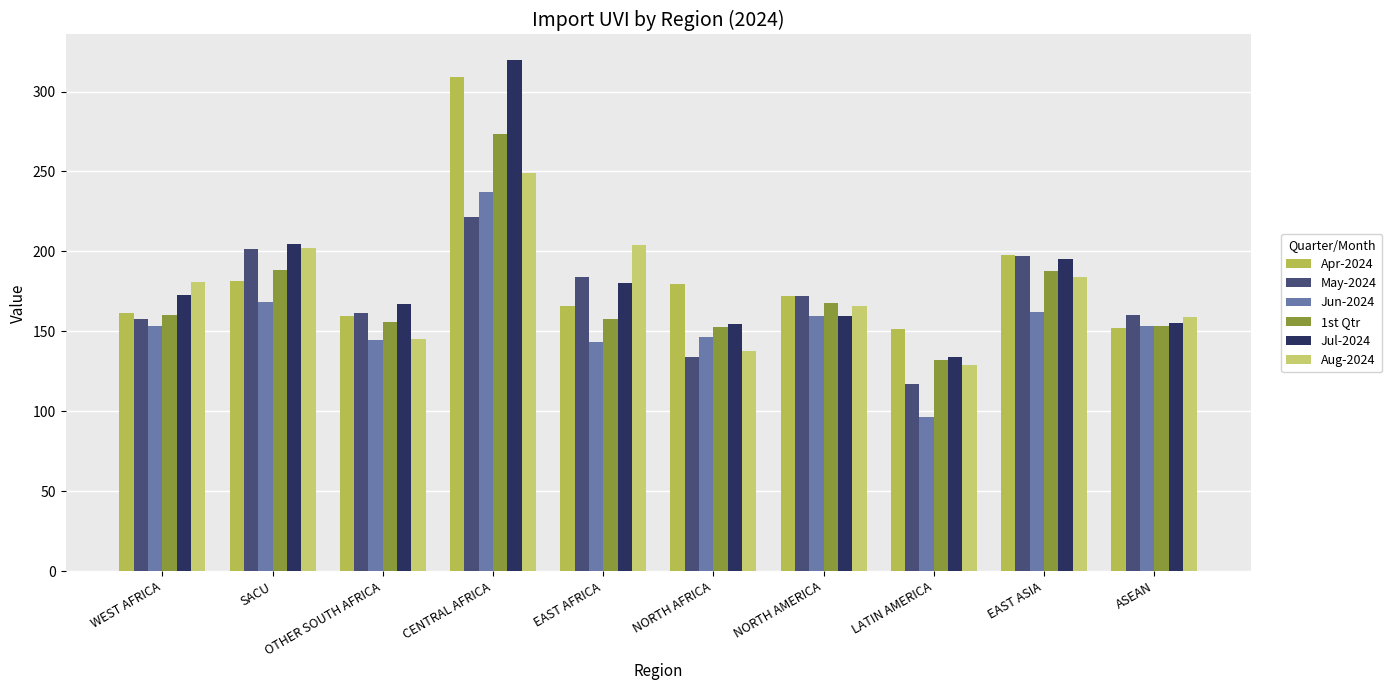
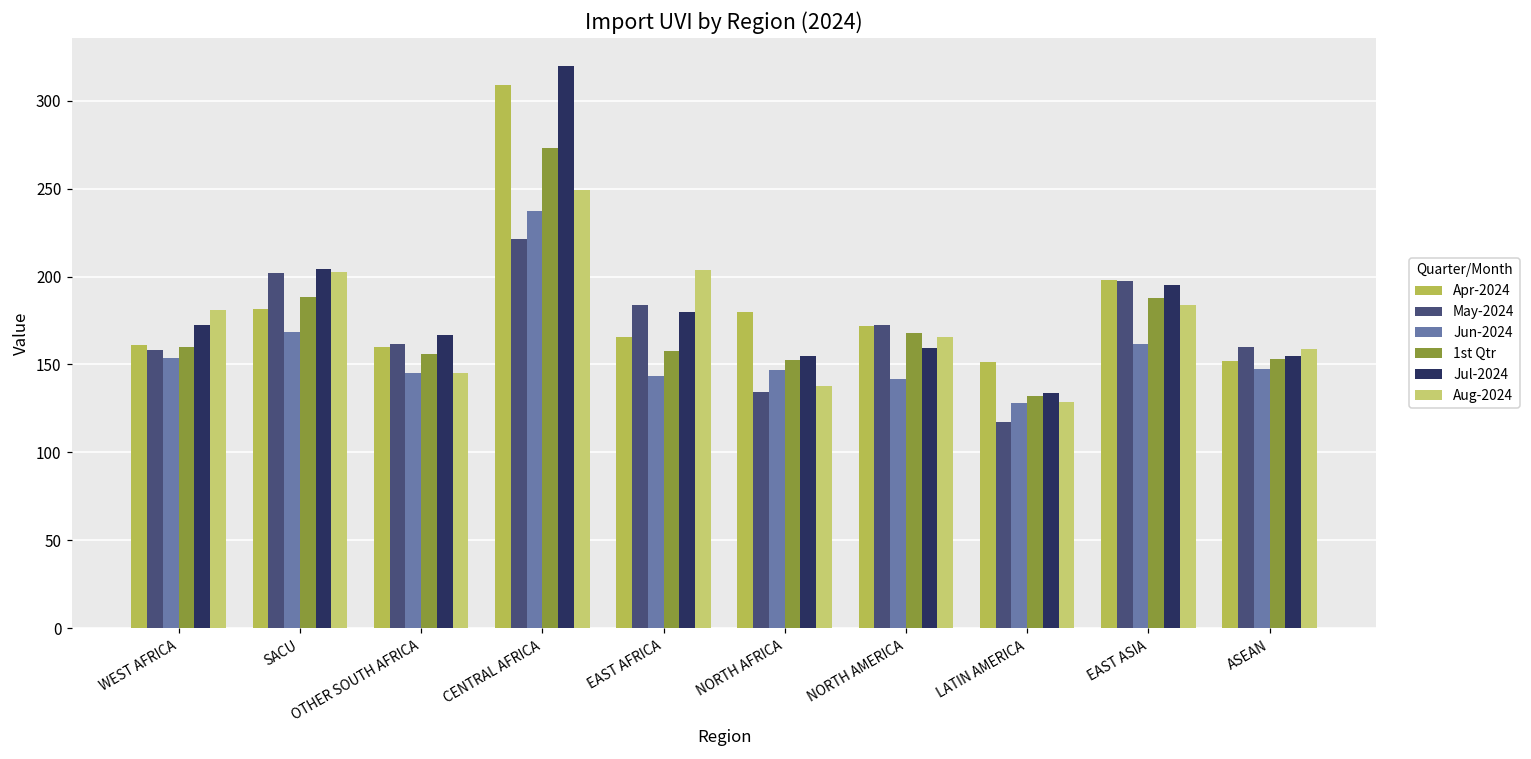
  {
    "Jun-2024": {
      "WEST AFRICA": 153,
      "SACU": 168,
      "OTHER SOUTH AFRICA": 145,
      "CENTRAL AFRICA": 237,
      "EAST AFRICA": 144,
      "NORTH AFRICA": 147,
-     "NORTH AMERICA": 159,
-     "LATIN AMERICA": 96,
+     "NORTH AMERICA": 142,
+     "LATIN AMERICA": 128,
      "EAST ASIA": 162,
-     "ASEAN": 153
+     "ASEAN": 147
    }
  }
